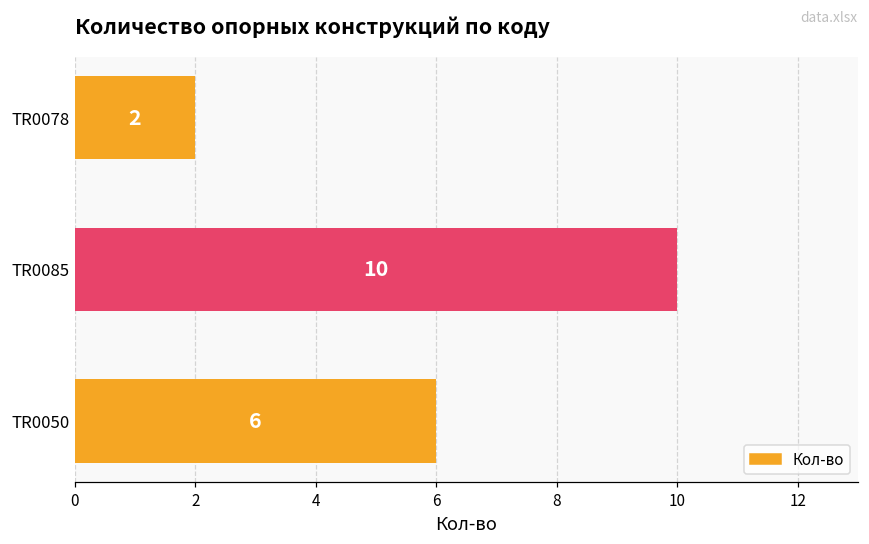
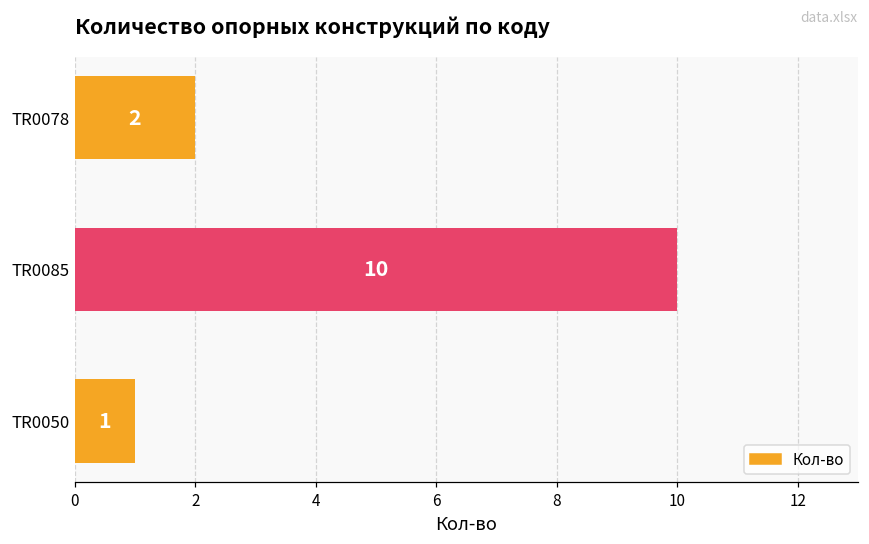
  {
    "TR0078": 2,
    "TR0085": 10,
-   "TR0050": 6
+   "TR0050": 1
  }
